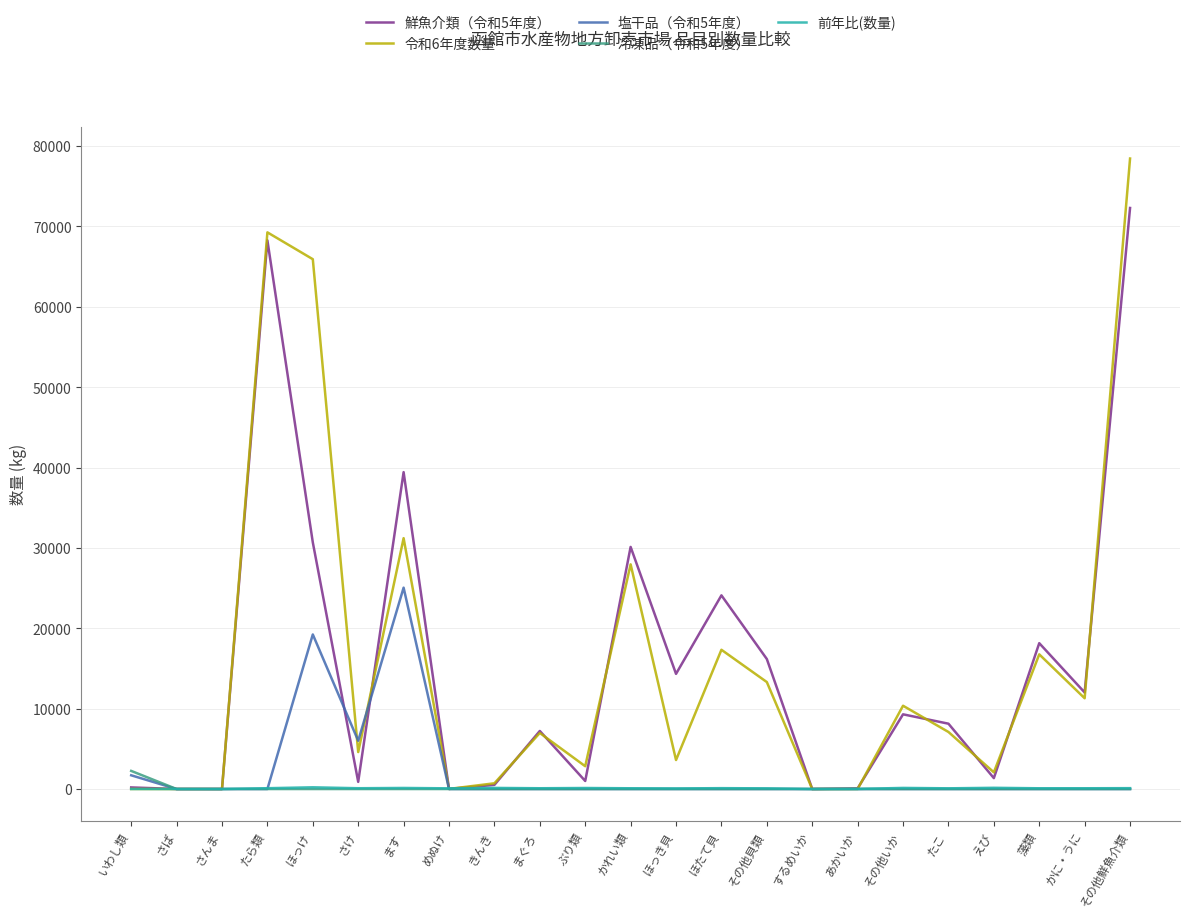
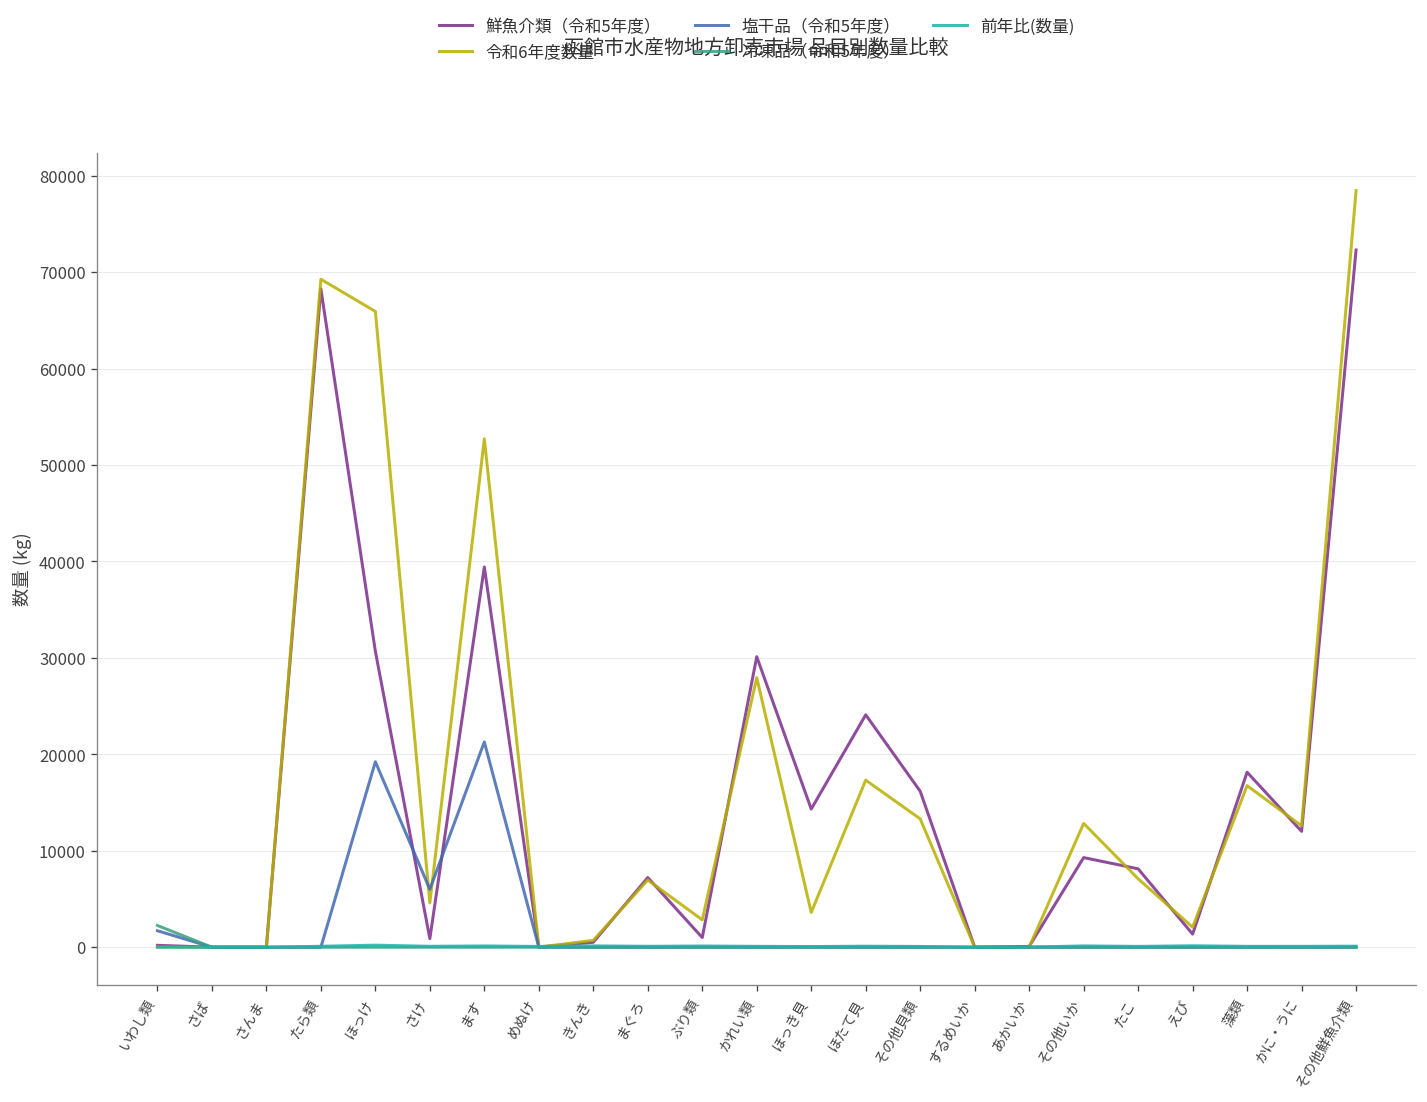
  {
    "鮮魚介類（令和5年度）": {
      "たら類": 68000,
      "ほっけ": 31000,
      "さけ": 1000,
      "ます": 39000,
      "ぶり類": 1000,
      "かれい類": 30000,
      "ほっき貝": 14000,
      "ほたて貝": 24000,
      "その他貝類": 16000,
      "その他いか": 9000,
      "たこ": 8000,
      "えび": 1000,
      "藻類": 18000,
      "かに・うに": 12000,
      "その他鮮魚介類": 72000
    },
    "令和6年度数量": {
      "たら類": 69000,
      "ほっけ": 66000,
      "さけ": 5000,
-     "ます": 31000,
+     "ます": 53000,
      "ぶり類": 3000,
      "かれい類": 28000,
      "ほっき貝": 4000,
      "ほたて貝": 17000,
      "その他貝類": 13000,
-     "その他いか": 10000,
+     "その他いか": 13000,
      "たこ": 7000,
      "えび": 2000,
      "藻類": 17000,
-     "かに・うに": 11000,
+     "かに・うに": 13000,
      "その他鮮魚介類": 78000
    },
    "塩干品（令和5年度）": {
      "いわし類": 2000,
      "ほっけ": 19000,
      "さけ": 6000,
-     "ます": 25000
+     "ます": 21000
    }
  }
